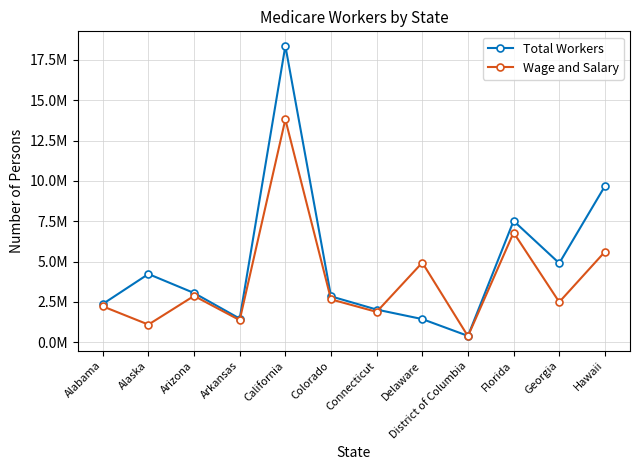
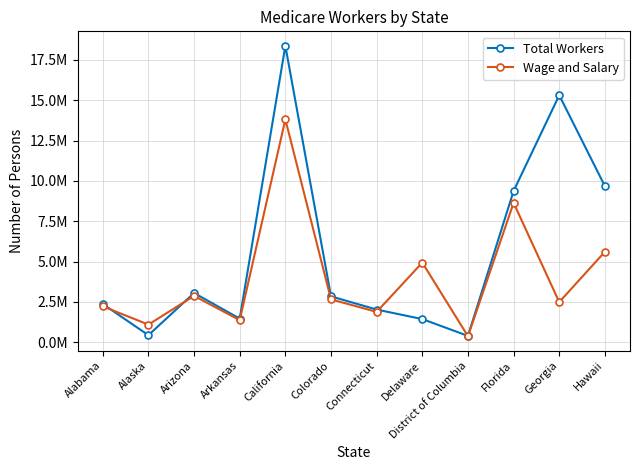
  {
    "Total Workers": {
-     "Alaska": 4200000,
+     "Alaska": 400000,
      "Arizona": 3100000,
      "California": 18400000,
      "Colorado": 2800000,
      "Delaware": 1400000,
-     "Florida": 7500000,
-     "Georgia": 4900000,
+     "Florida": 9400000,
+     "Georgia": 15300000,
      "Hawaii": 9700000
    },
    "Wage and Salary": {
      "Alaska": 1100000,
      "Arizona": 2900000,
      "California": 13800000,
      "Colorado": 2700000,
      "Delaware": 4900000,
-     "Florida": 6800000,
+     "Florida": 8600000,
      "Georgia": 2500000,
      "Hawaii": 5600000
    }
  }
